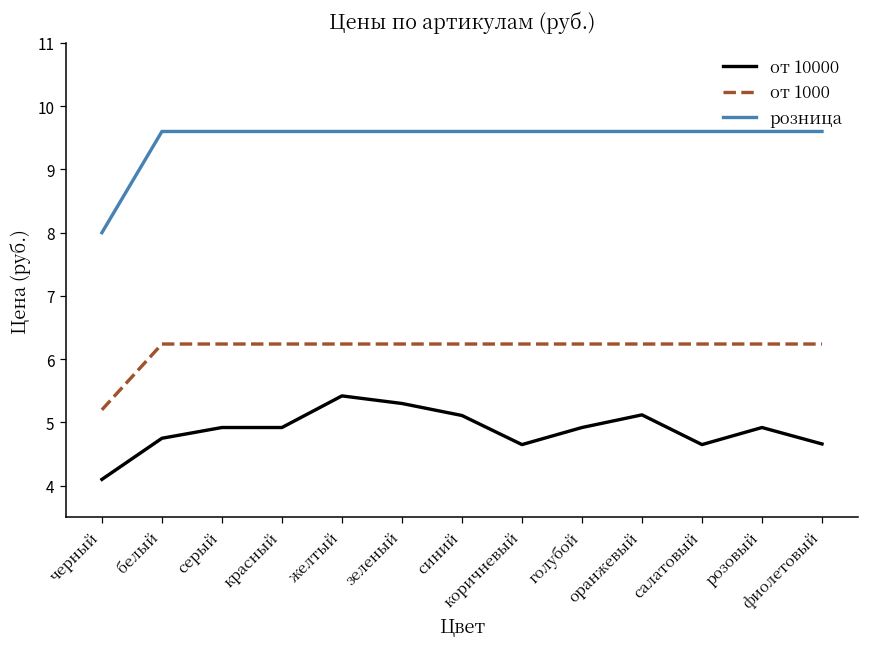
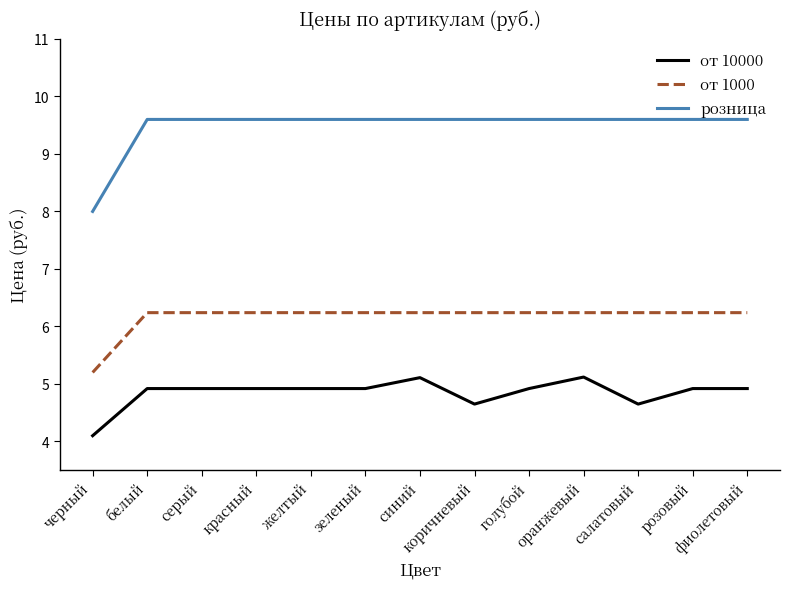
  {
    "от 10000": {
      "черный": 4.1,
-     "белый": 4.8,
+     "белый": 4.9,
      "серый": 4.9,
      "красный": 4.9,
-     "желтый": 5.4,
-     "зеленый": 5.3,
+     "желтый": 4.9,
+     "зеленый": 4.9,
      "синий": 5.1,
      "коричневый": 4.7,
      "голубой": 4.9,
      "оранжевый": 5.1,
      "салатовый": 4.7,
      "розовый": 4.9,
-     "фиолетовый": 4.7
+     "фиолетовый": 4.9
    },
    "от 1000": {
      "черный": 5.2,
      "белый": 6.2,
      "серый": 6.2,
      "красный": 6.2,
      "желтый": 6.2,
      "зеленый": 6.2,
      "синий": 6.2,
      "коричневый": 6.2,
      "голубой": 6.2,
      "оранжевый": 6.2,
      "салатовый": 6.2,
      "розовый": 6.2,
      "фиолетовый": 6.2
    },
    "розница": {
      "черный": 8.0,
      "белый": 9.6,
      "серый": 9.6,
      "красный": 9.6,
      "желтый": 9.6,
      "зеленый": 9.6,
      "синий": 9.6,
      "коричневый": 9.6,
      "голубой": 9.6,
      "оранжевый": 9.6,
      "салатовый": 9.6,
      "розовый": 9.6,
      "фиолетовый": 9.6
    }
  }
